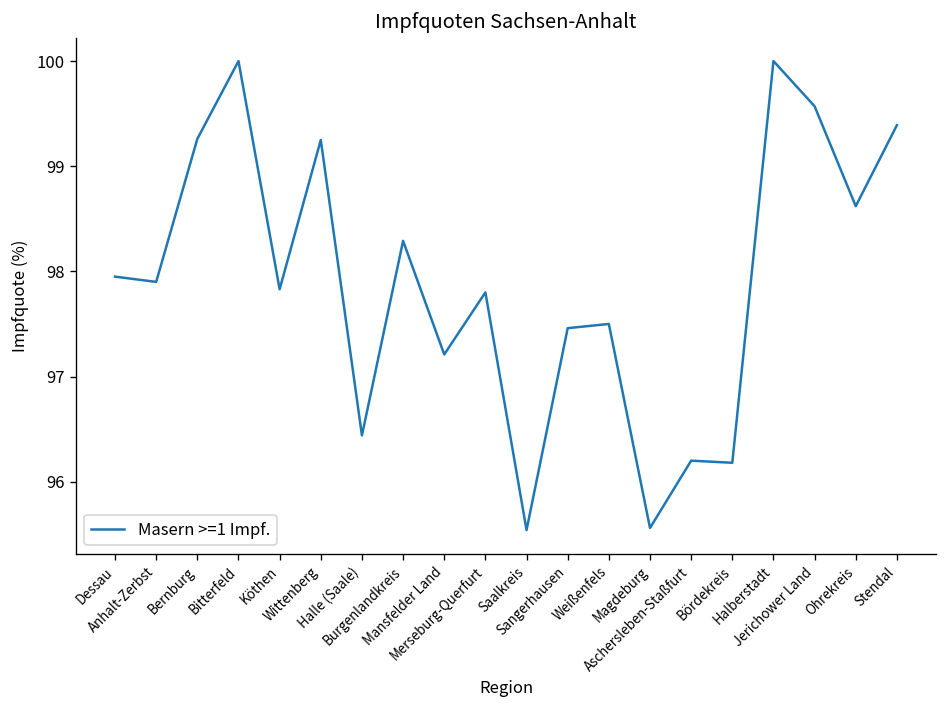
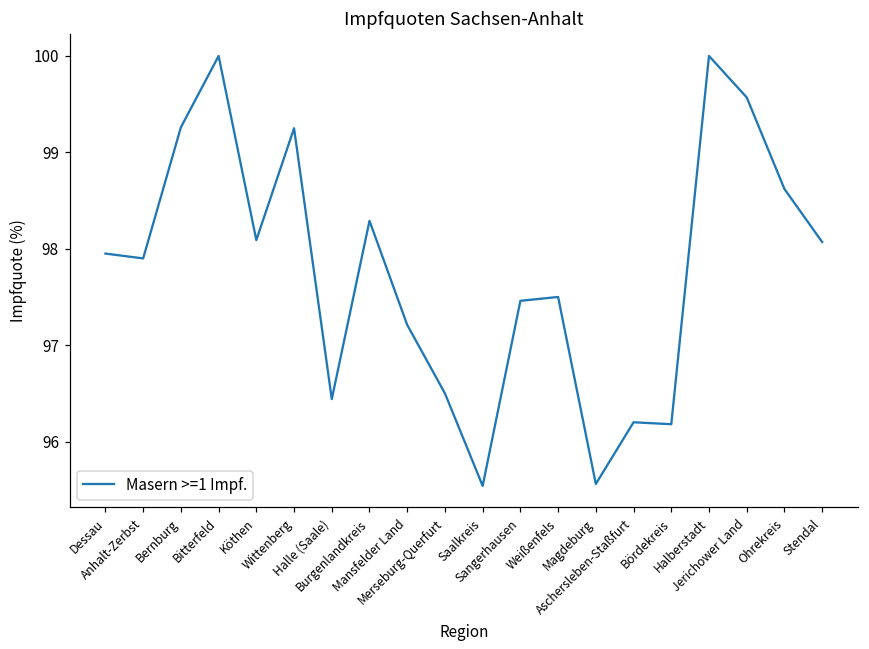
  {
    "Dessau": 98.0,
    "Anhalt-Zerbst": 97.9,
    "Bernburg": 99.3,
    "Bitterfeld": 100.0,
-   "Köthen": 97.8,
+   "Köthen": 98.1,
    "Wittenberg": 99.3,
    "Halle (Saale)": 96.4,
    "Burgenlandkreis": 98.3,
    "Mansfelder Land": 97.2,
-   "Merseburg-Querfurt": 97.8,
+   "Merseburg-Querfurt": 96.5,
    "Saalkreis": 95.5,
    "Sangerhausen": 97.5,
    "Weißenfels": 97.5,
    "Magdeburg": 95.6,
    "Aschersleben-Staßfurt": 96.2,
    "Bördekreis": 96.2,
    "Halberstadt": 100.0,
    "Jerichower Land": 99.6,
    "Ohrekreis": 98.6,
-   "Stendal": 99.4
+   "Stendal": 98.1
  }
